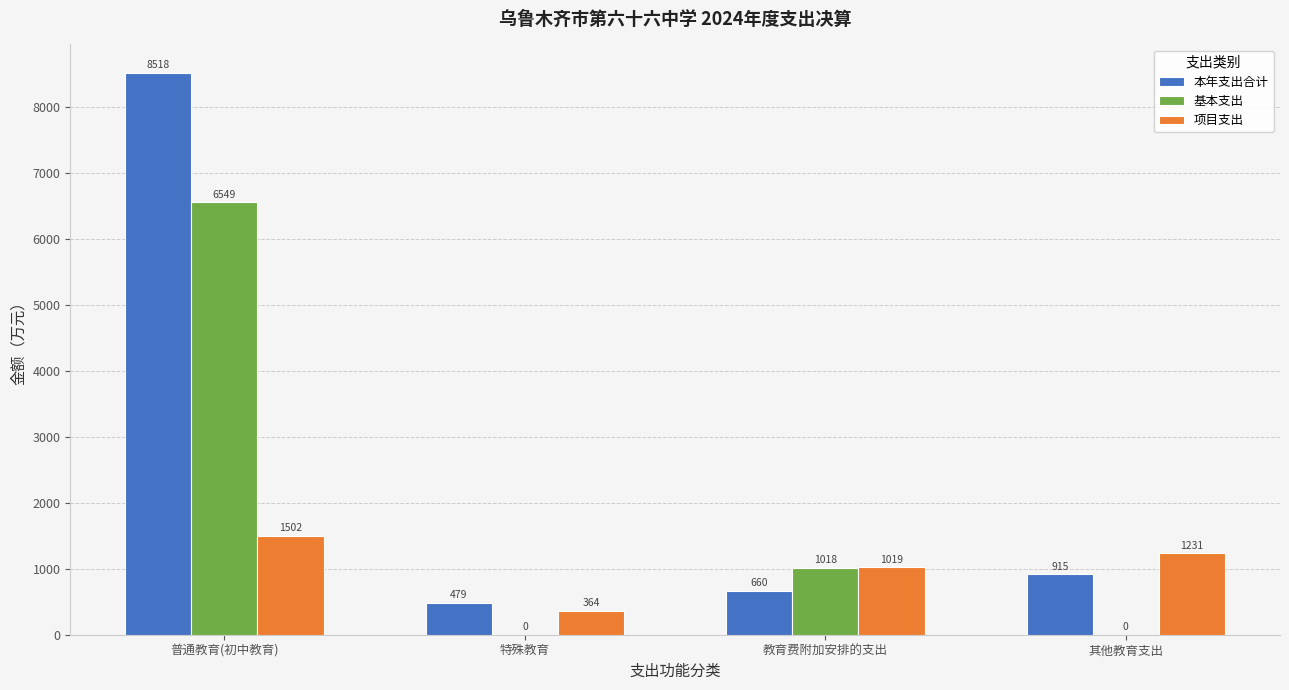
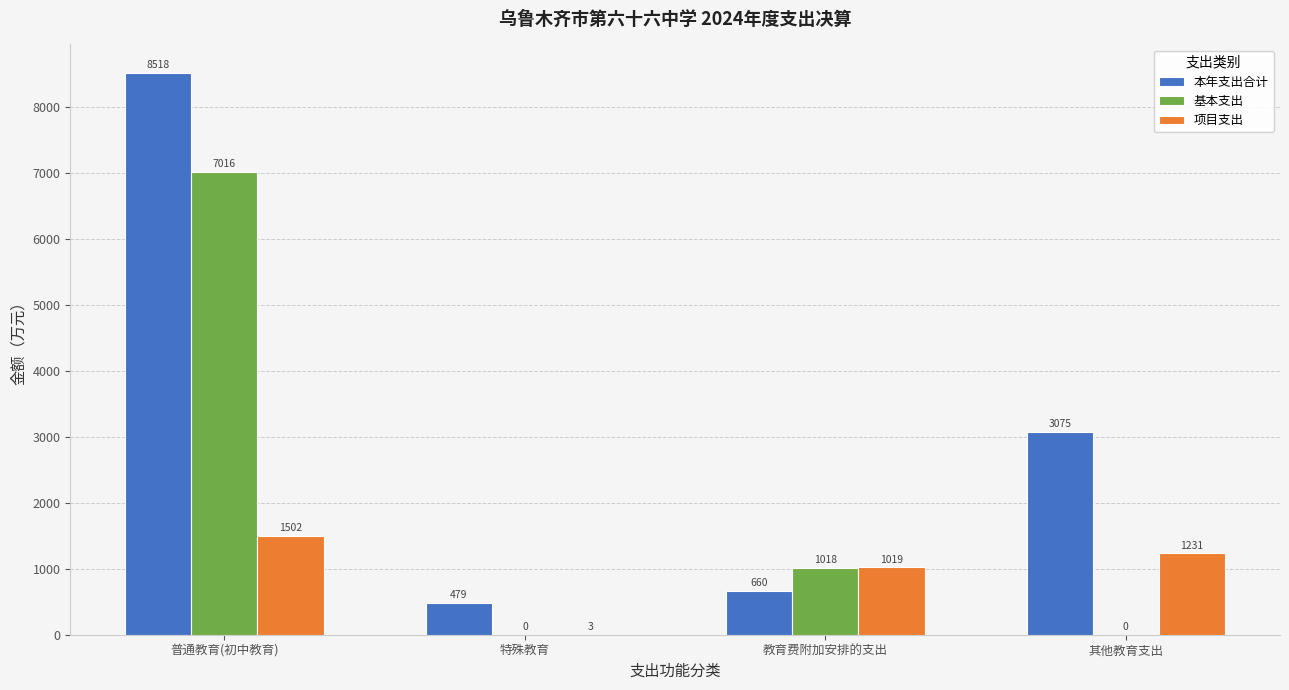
  {
    "本年支出合计": {
      "普通教育(初中教育)": 8518,
      "特殊教育": 479,
      "教育费附加安排的支出": 660,
-     "其他教育支出": 915
+     "其他教育支出": 3075
    },
    "基本支出": {
-     "普通教育(初中教育)": 6549,
+     "普通教育(初中教育)": 7016,
      "特殊教育": 0,
      "教育费附加安排的支出": 1018,
      "其他教育支出": 0
    },
    "项目支出": {
      "普通教育(初中教育)": 1502,
-     "特殊教育": 364,
+     "特殊教育": 3,
      "教育费附加安排的支出": 1019,
      "其他教育支出": 1231
    }
  }
